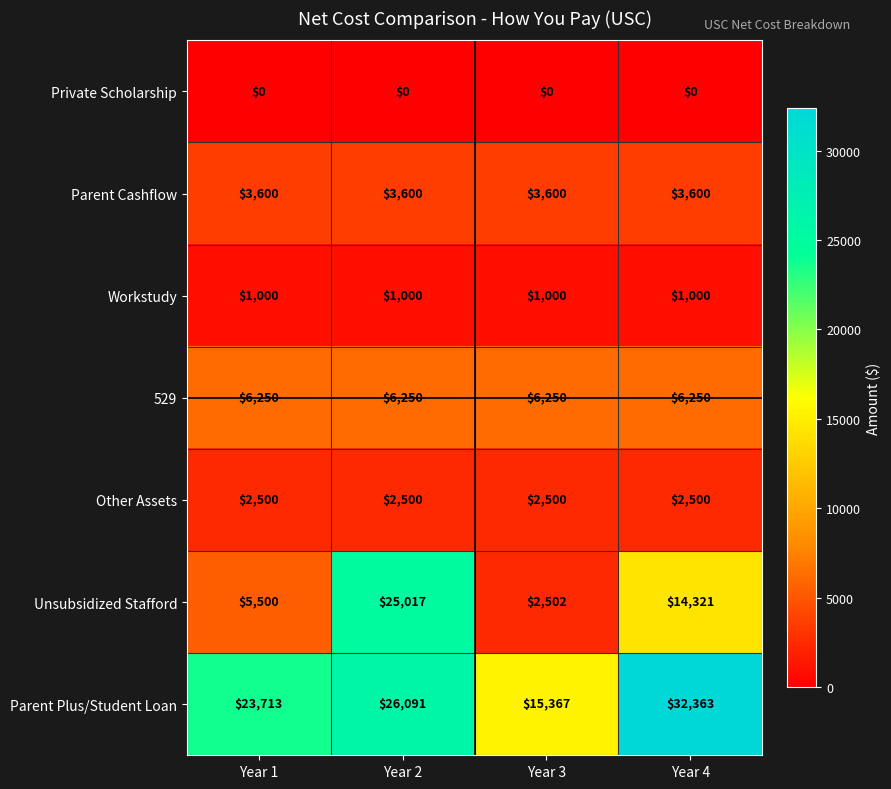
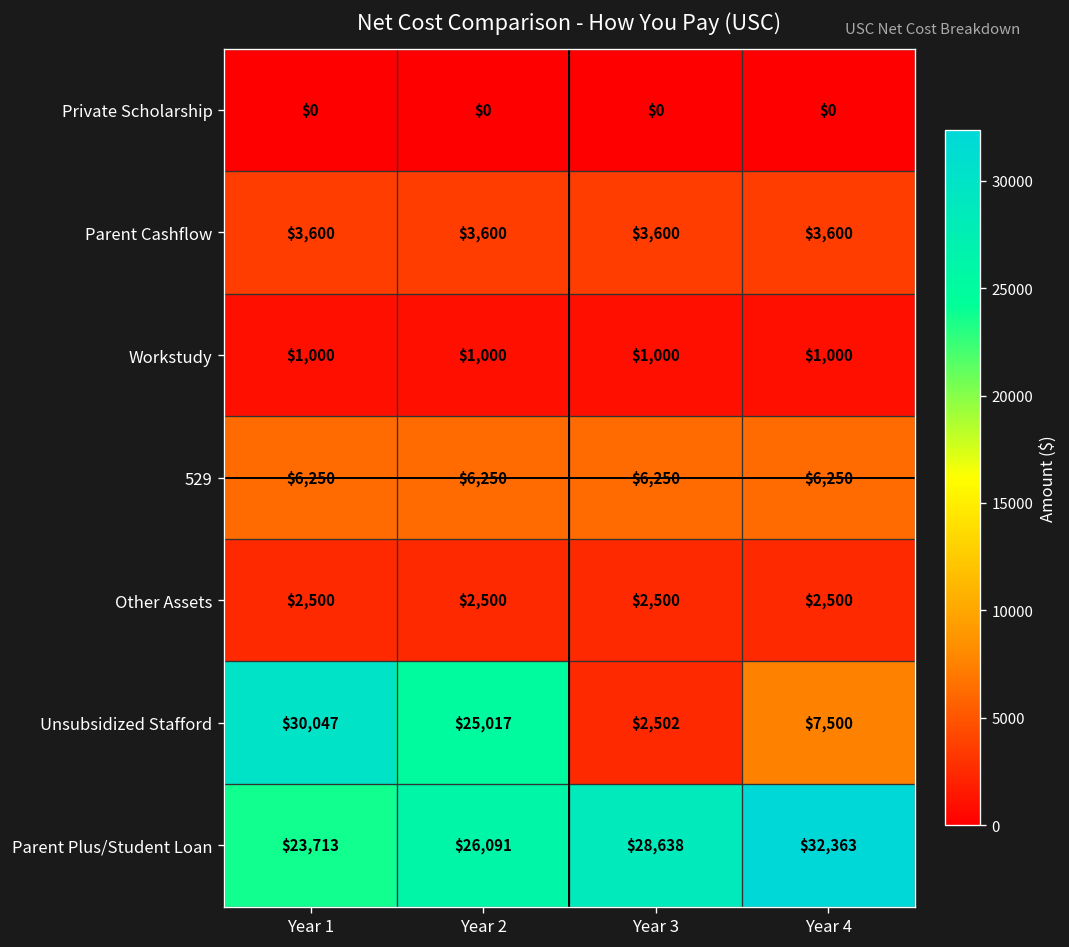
  {
    "Private Scholarship": {
      "Year 1": "$0",
      "Year 2": "$0",
      "Year 3": "$0",
      "Year 4": "$0"
    },
    "Parent Cashflow": {
      "Year 1": "$3,600",
      "Year 2": "$3,600",
      "Year 3": "$3,600",
      "Year 4": "$3,600"
    },
    "Workstudy": {
      "Year 1": "$1,000",
      "Year 2": "$1,000",
      "Year 3": "$1,000",
      "Year 4": "$1,000"
    },
    "529": {
      "Year 1": "$6,250",
      "Year 2": "$6,250",
      "Year 3": "$6,250",
      "Year 4": "$6,250"
    },
    "Other Assets": {
      "Year 1": "$2,500",
      "Year 2": "$2,500",
      "Year 3": "$2,500",
      "Year 4": "$2,500"
    },
    "Unsubsidized Stafford": {
-     "Year 1": "$5,500",
+     "Year 1": "$30,047",
      "Year 2": "$25,017",
      "Year 3": "$2,502",
-     "Year 4": "$14,321"
+     "Year 4": "$7,500"
    },
    "Parent Plus/Student Loan": {
      "Year 1": "$23,713",
      "Year 2": "$26,091",
-     "Year 3": "$15,367",
+     "Year 3": "$28,638",
      "Year 4": "$32,363"
    }
  }
